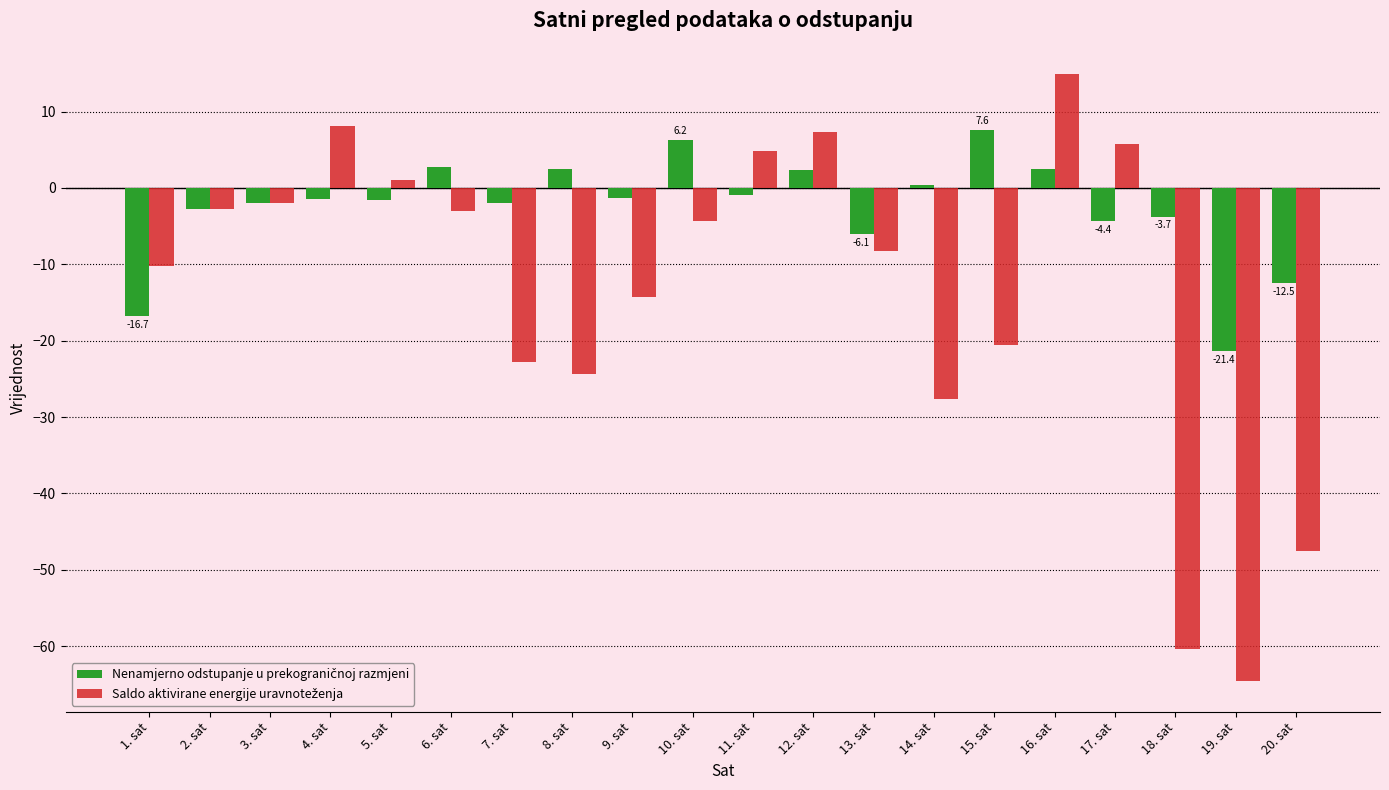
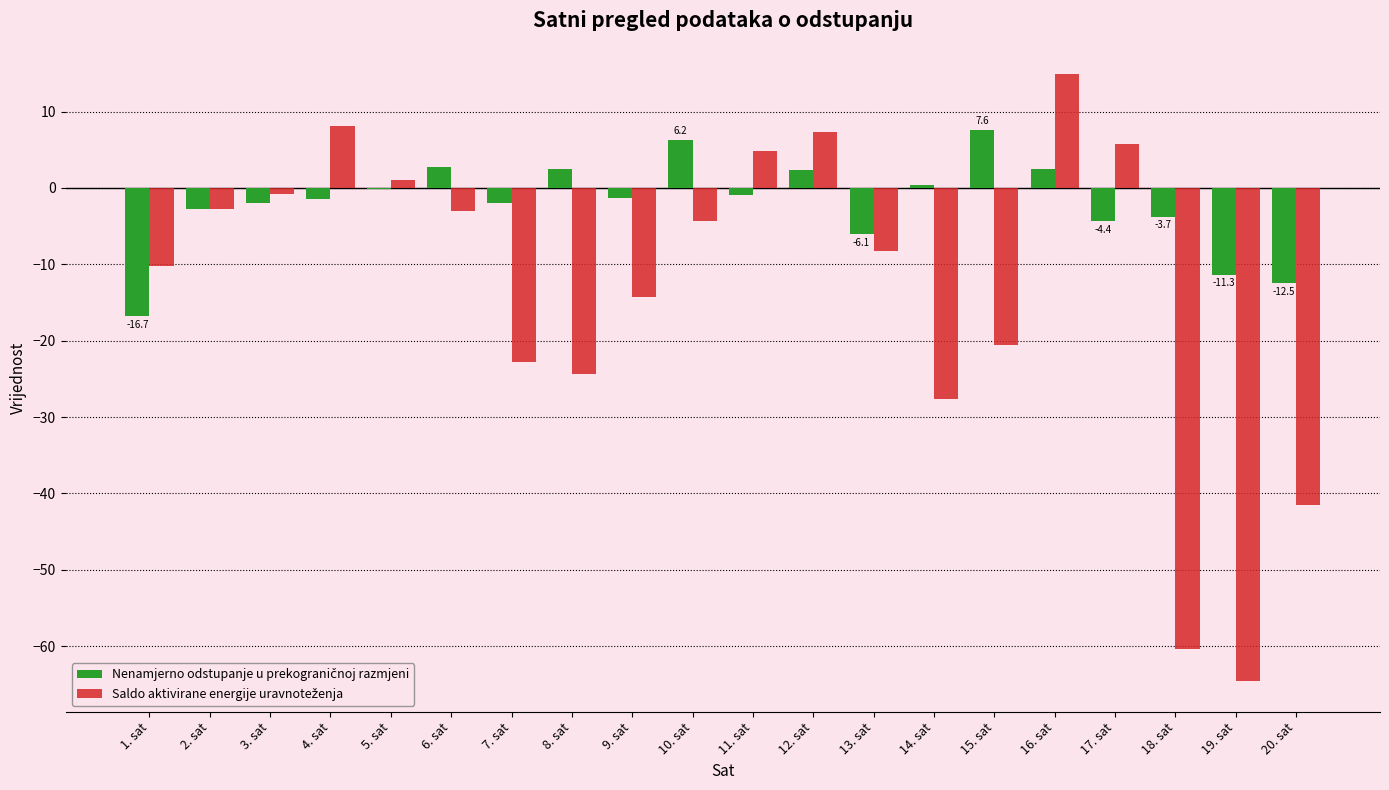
  {
    "Nenamjerno odstupanje u prekograničnoj razmjeni": {
      "1. sat": -16.7,
-     "5. sat": -2,
+     "5. sat": 0,
      "10. sat": 6.2,
      "13. sat": -6.1,
      "15. sat": 7.6,
      "17. sat": -4.4,
      "18. sat": -3.7,
-     "19. sat": -21.4,
+     "19. sat": -11.3,
      "20. sat": -12.5
    },
    "Saldo aktivirane energije uravnoteženja": {
      "1. sat": -10,
      "2. sat": -3,
-     "3. sat": -2,
+     "3. sat": -1,
      "4. sat": 8,
      "5. sat": 1,
      "6. sat": -3,
      "7. sat": -23,
      "8. sat": -24,
      "9. sat": -14,
      "10. sat": -4,
      "11. sat": 5,
      "12. sat": 7,
      "13. sat": -8,
      "14. sat": -28,
      "15. sat": -21,
      "16. sat": 15,
      "17. sat": 6,
      "18. sat": -60,
      "19. sat": -65,
-     "20. sat": -48
+     "20. sat": -42
    }
  }
